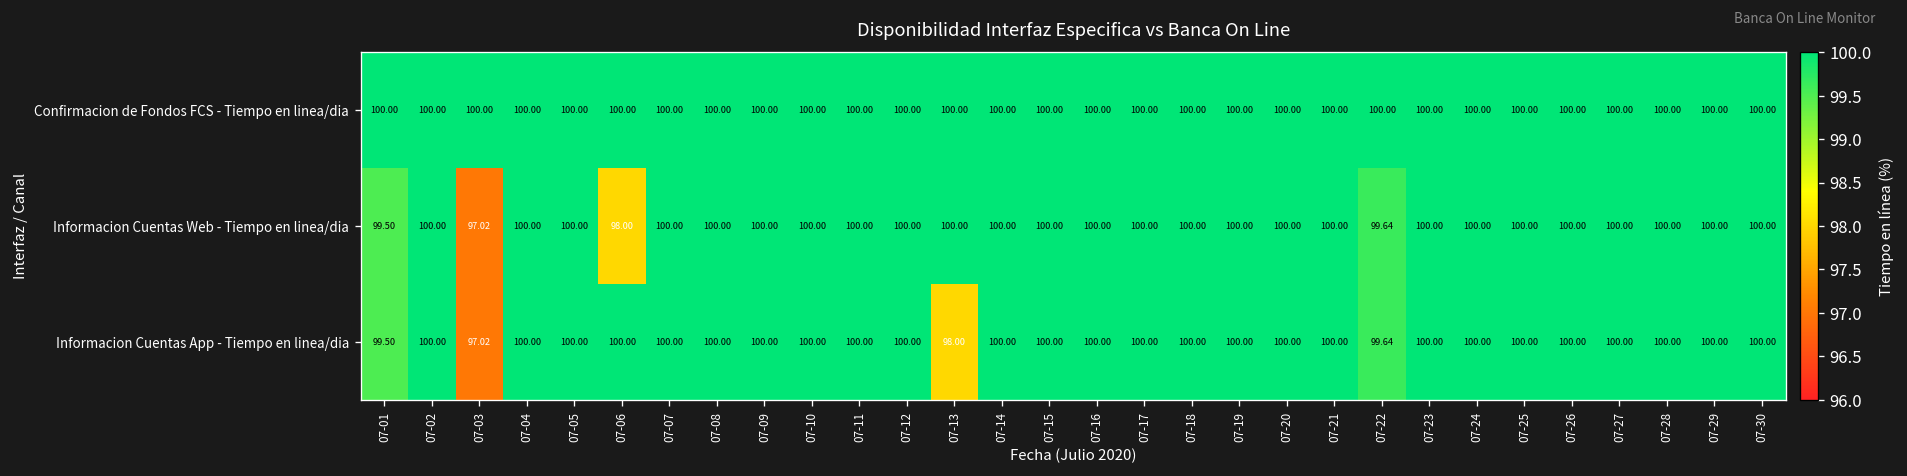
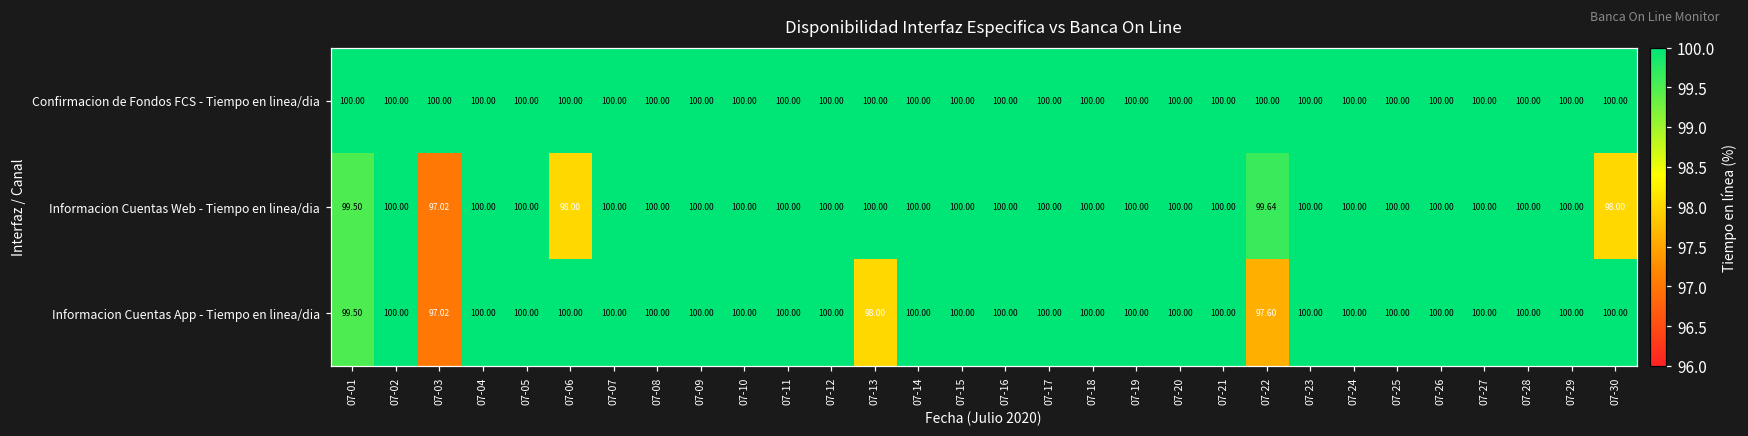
  {
    "Confirmacion de Fondos FCS - Tiempo en linea/dia": {
      "07-01": 100.00,
      "07-02": 100.00,
      "07-03": 100.00,
      "07-04": 100.00,
      "07-05": 100.00,
      "07-06": 100.00,
      "07-07": 100.00,
      "07-08": 100.00,
      "07-09": 100.00,
      "07-10": 100.00,
      "07-11": 100.00,
      "07-12": 100.00,
      "07-13": 100.00,
      "07-14": 100.00,
      "07-15": 100.00,
      "07-16": 100.00,
      "07-17": 100.00,
      "07-18": 100.00,
      "07-19": 100.00,
      "07-20": 100.00,
      "07-21": 100.00,
      "07-22": 100.00,
      "07-23": 100.00,
      "07-24": 100.00,
      "07-25": 100.00,
      "07-26": 100.00,
      "07-27": 100.00,
      "07-28": 100.00,
      "07-29": 100.00,
      "07-30": 100.00
    },
    "Informacion Cuentas Web - Tiempo en linea/dia": {
      "07-01": 99.50,
      "07-02": 100.00,
      "07-03": 97.02,
      "07-04": 100.00,
      "07-05": 100.00,
      "07-06": 98.00,
      "07-07": 100.00,
      "07-08": 100.00,
      "07-09": 100.00,
      "07-10": 100.00,
      "07-11": 100.00,
      "07-12": 100.00,
      "07-13": 100.00,
      "07-14": 100.00,
      "07-15": 100.00,
      "07-16": 100.00,
      "07-17": 100.00,
      "07-18": 100.00,
      "07-19": 100.00,
      "07-20": 100.00,
      "07-21": 100.00,
      "07-22": 99.64,
      "07-23": 100.00,
      "07-24": 100.00,
      "07-25": 100.00,
      "07-26": 100.00,
      "07-27": 100.00,
      "07-28": 100.00,
      "07-29": 100.00,
-     "07-30": 100.00
+     "07-30": 98.00
    },
    "Informacion Cuentas App - Tiempo en linea/dia": {
      "07-01": 99.50,
      "07-02": 100.00,
      "07-03": 97.02,
      "07-04": 100.00,
      "07-05": 100.00,
      "07-06": 100.00,
      "07-07": 100.00,
      "07-08": 100.00,
      "07-09": 100.00,
      "07-10": 100.00,
      "07-11": 100.00,
      "07-12": 100.00,
      "07-13": 98.00,
      "07-14": 100.00,
      "07-15": 100.00,
      "07-16": 100.00,
      "07-17": 100.00,
      "07-18": 100.00,
      "07-19": 100.00,
      "07-20": 100.00,
      "07-21": 100.00,
-     "07-22": 99.64,
+     "07-22": 97.60,
      "07-23": 100.00,
      "07-24": 100.00,
      "07-25": 100.00,
      "07-26": 100.00,
      "07-27": 100.00,
      "07-28": 100.00,
      "07-29": 100.00,
      "07-30": 100.00
    }
  }
